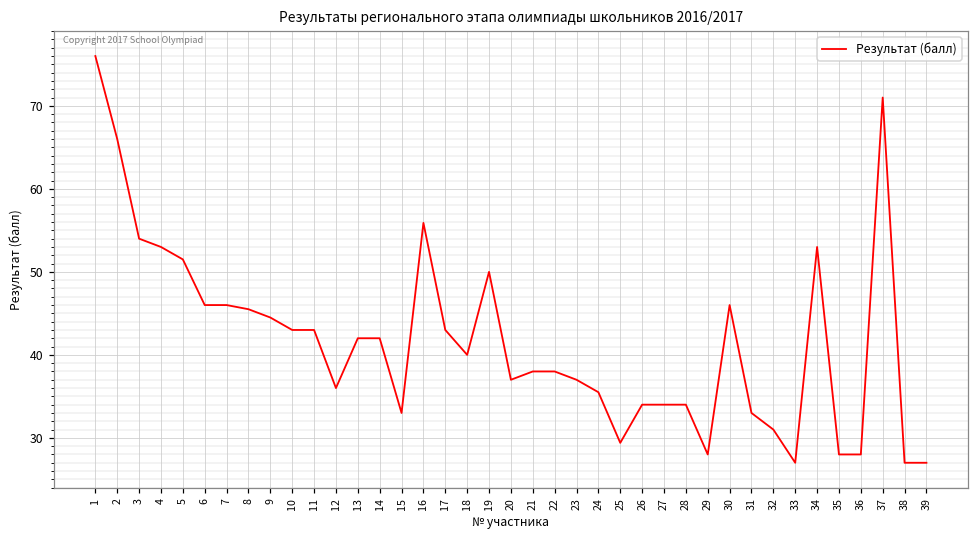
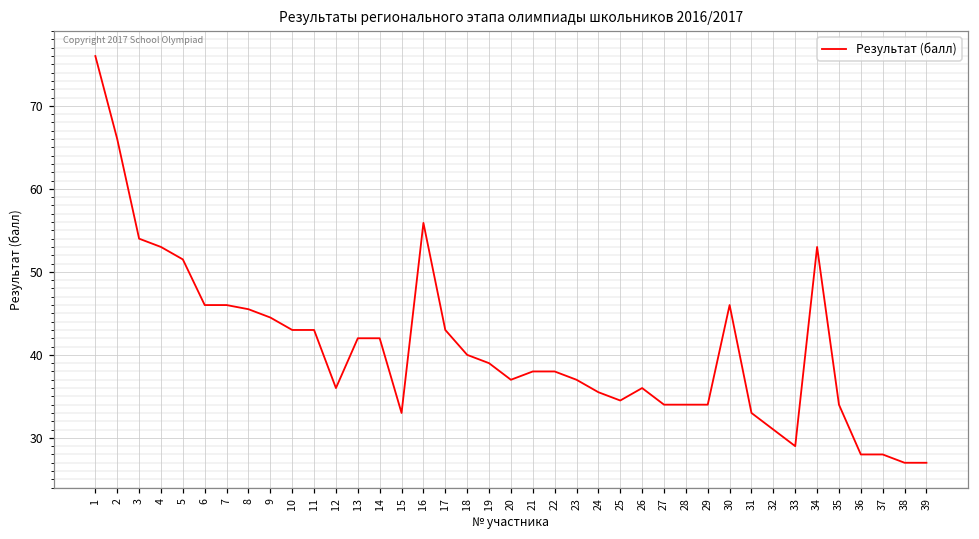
  {
    "2": 66,
    "3": 54,
    "4": 53,
    "5": 52,
    "6": 46,
    "7": 46,
    "8": 46,
    "9": 45,
    "10": 43,
    "11": 43,
    "12": 36,
    "13": 42,
    "14": 42,
    "15": 33,
    "16": 56,
    "17": 43,
    "18": 40,
-   "19": 50,
+   "19": 39,
    "20": 37,
    "21": 38,
    "22": 38,
    "23": 37,
    "24": 36,
-   "25": 29,
-   "26": 34,
+   "25": 35,
+   "26": 36,
    "27": 34,
    "28": 34,
-   "29": 28,
+   "29": 34,
    "30": 46,
    "31": 33,
    "32": 31,
-   "33": 27,
+   "33": 29,
    "34": 53,
-   "35": 28,
+   "35": 34,
    "36": 28,
-   "37": 71,
+   "37": 28,
    "38": 27,
    "39": 27
  }
